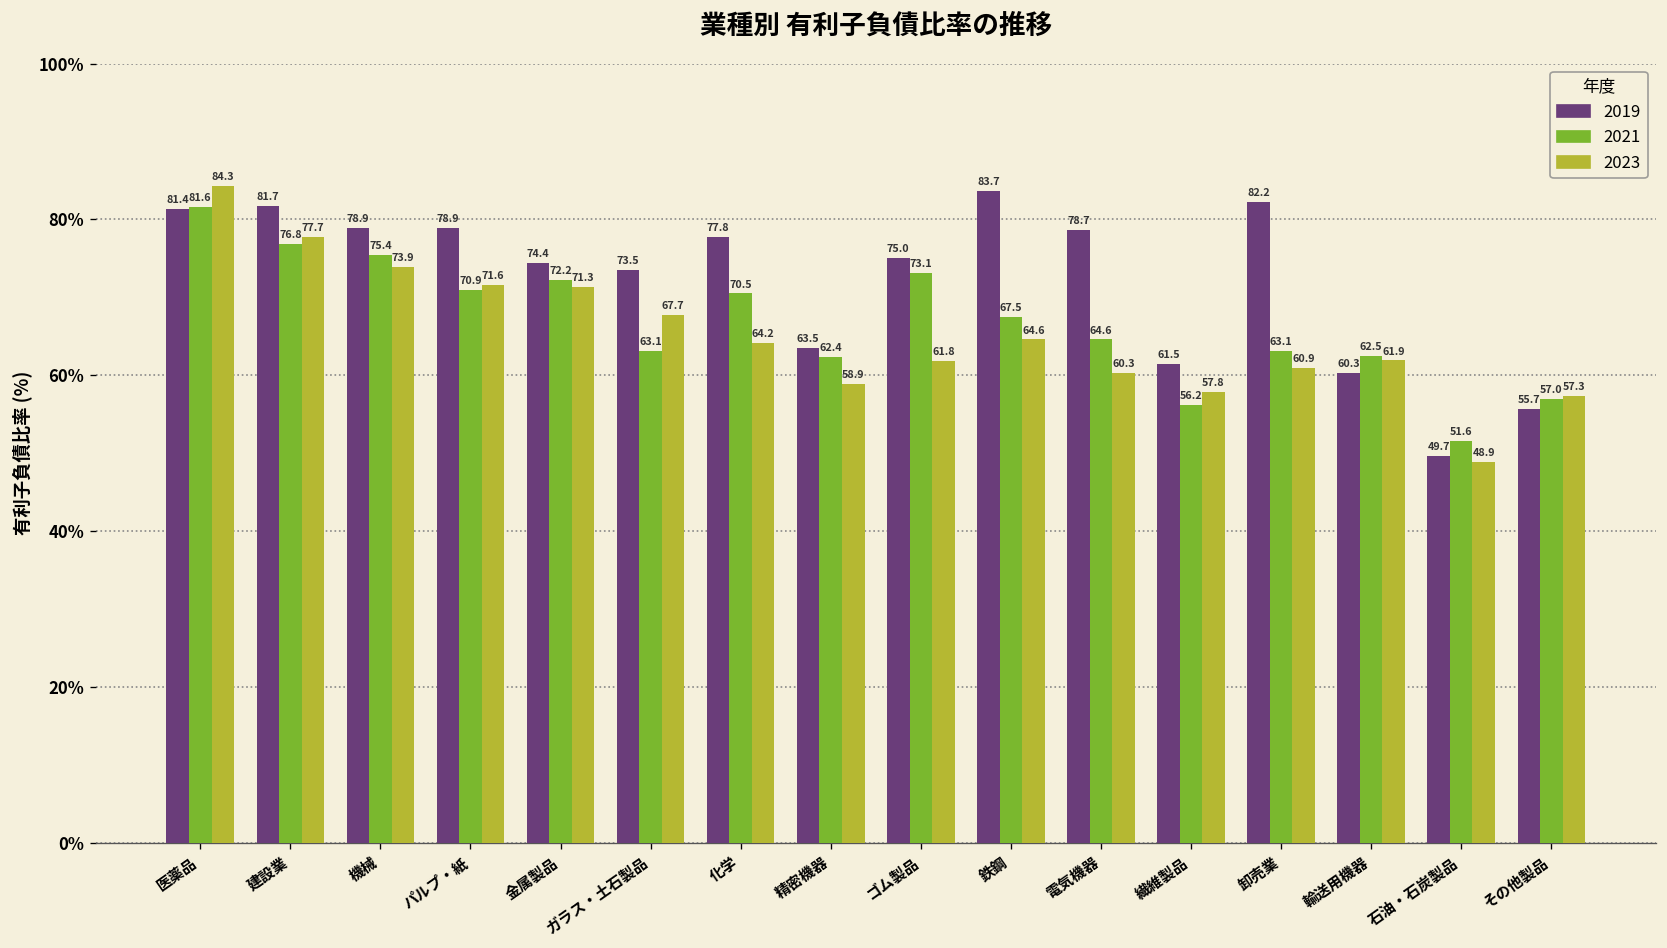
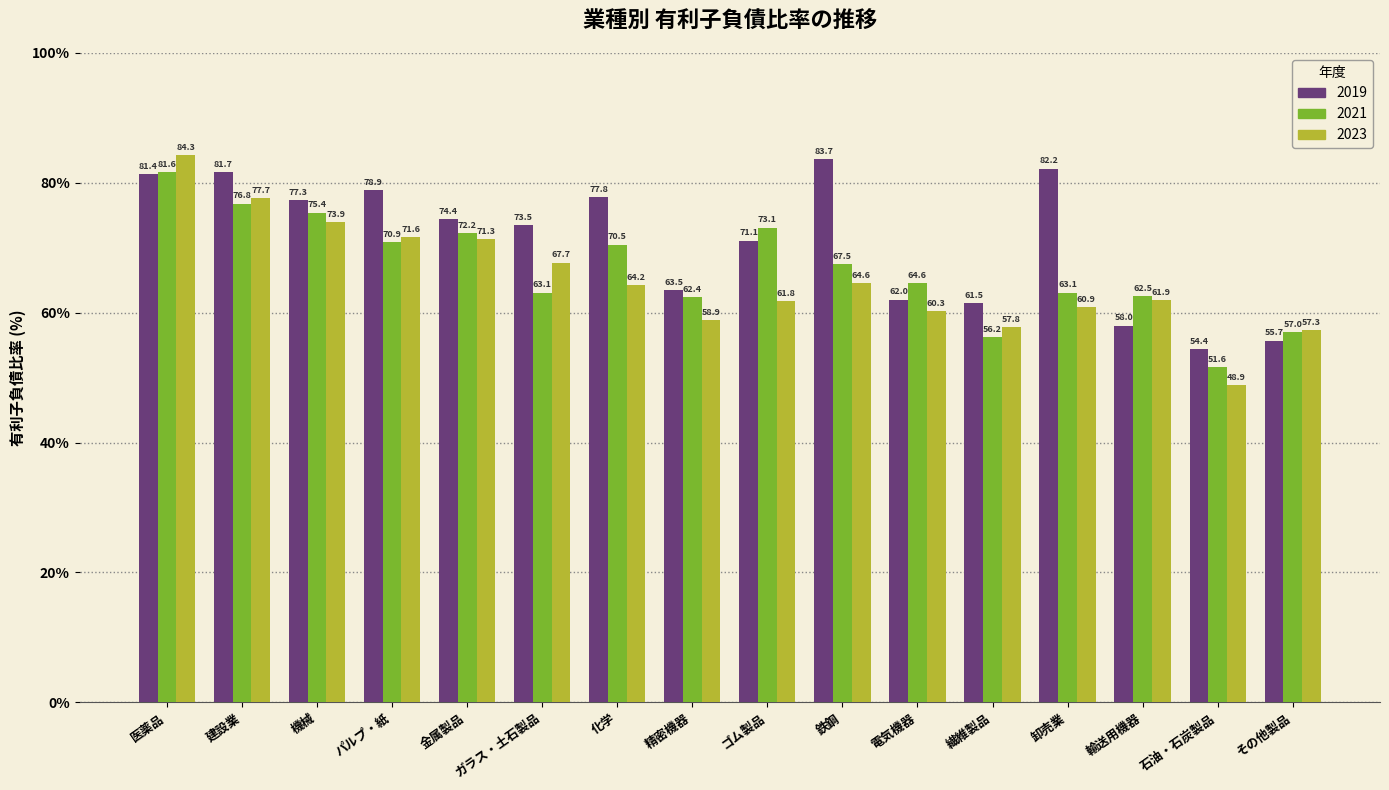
  {
    "2019": {
      "医薬品": 81.4,
      "建設業": 81.7,
-     "機械": 78.9,
+     "機械": 77.3,
      "パルプ・紙": 78.9,
      "金属製品": 74.4,
      "ガラス・土石製品": 73.5,
      "化学": 77.8,
      "精密機器": 63.5,
-     "ゴム製品": 75.0,
+     "ゴム製品": 71.1,
      "鉄鋼": 83.7,
-     "電気機器": 78.7,
+     "電気機器": 62.0,
      "繊維製品": 61.5,
      "卸売業": 82.2,
-     "輸送用機器": 60.3,
-     "石油・石炭製品": 49.7,
+     "輸送用機器": 58.0,
+     "石油・石炭製品": 54.4,
      "その他製品": 55.7
    }
  }
